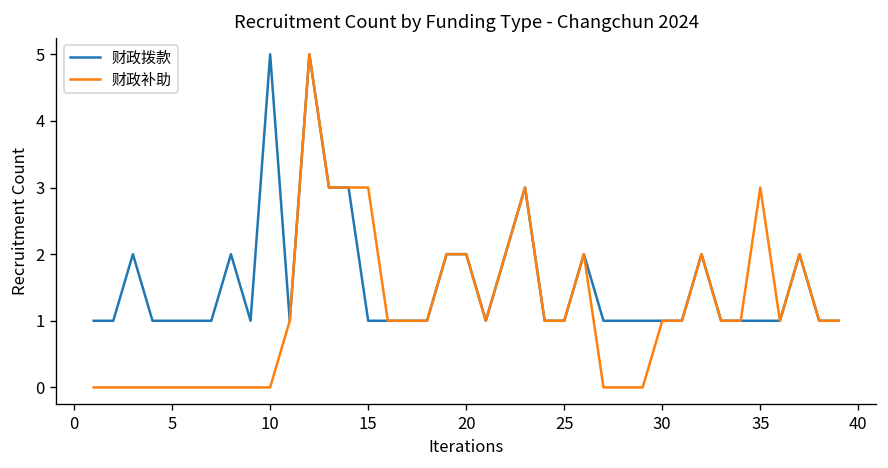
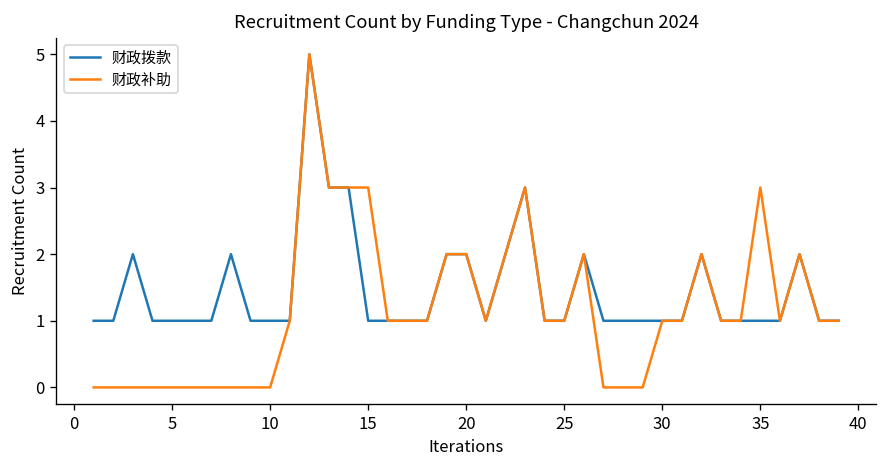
  {
    "财政拨款": {
      "5": 1,
-     "10": 5,
+     "10": 1,
      "15": 1,
      "35": 1
    },
    "财政补助": {
      "5": 0,
      "10": 0,
      "15": 3,
      "35": 3
    }
  }
